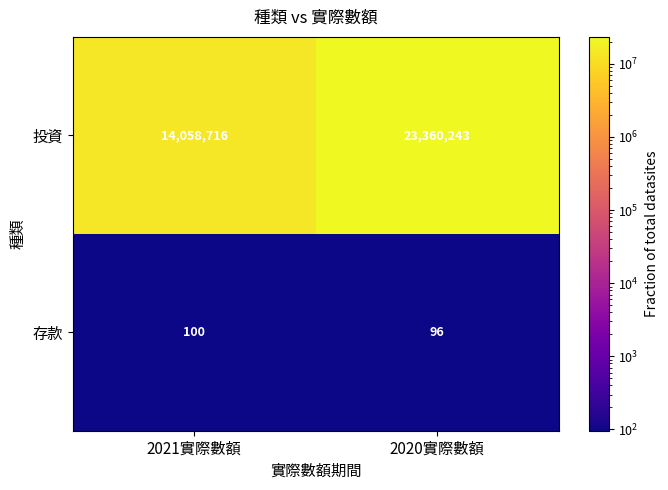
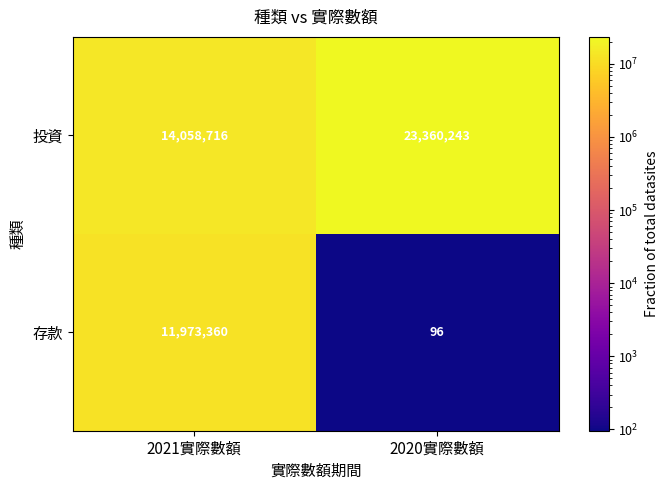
  {
    "投資": {
      "2021實際數額": "14,058,716",
      "2020實際數額": "23,360,243"
    },
    "存款": {
-     "2021實際數額": "100",
+     "2021實際數額": "11,973,360",
      "2020實際數額": "96"
    }
  }
